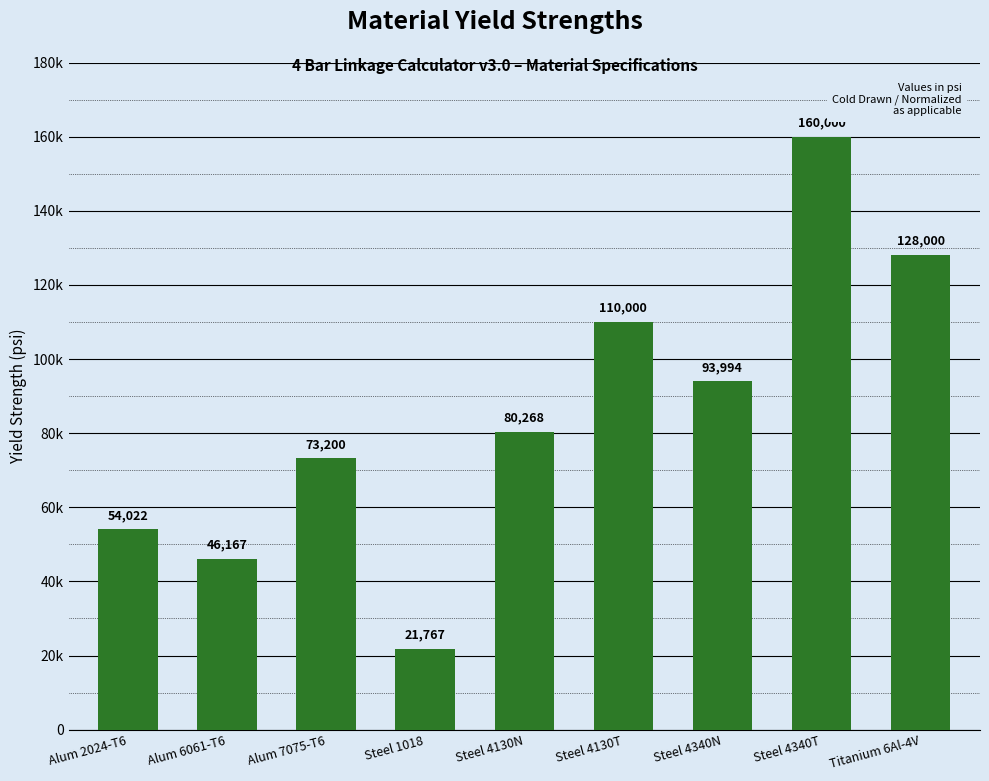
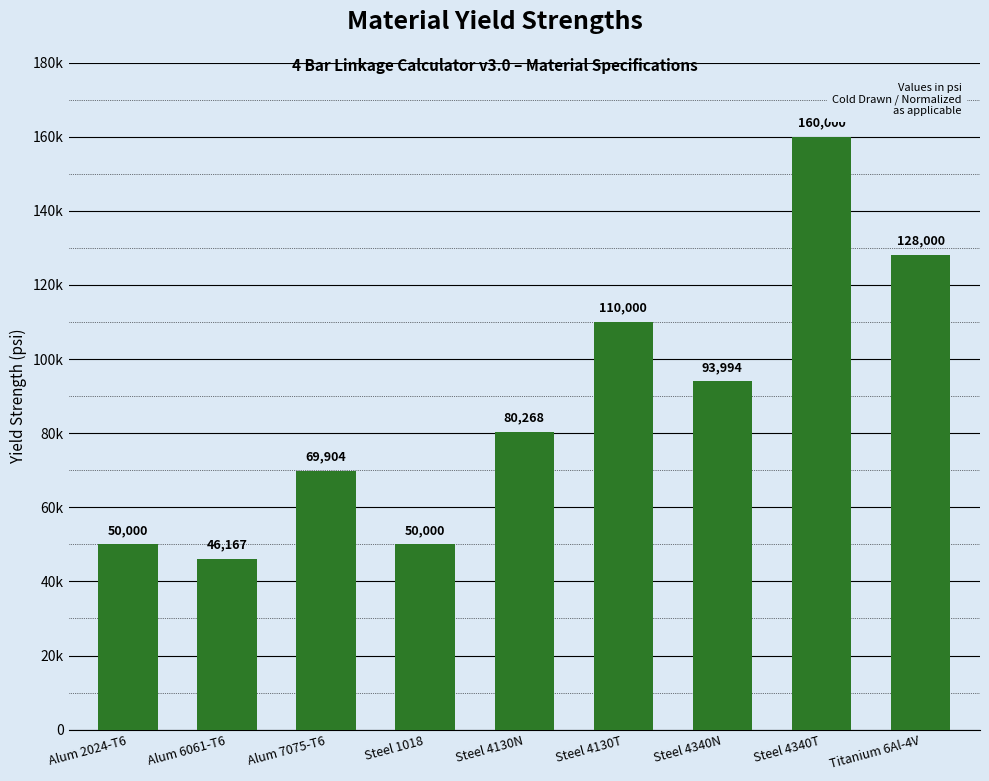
  {
-   "Alum 2024-T6": "54,022",
+   "Alum 2024-T6": "50,000",
    "Alum 6061-T6": "46,167",
-   "Alum 7075-T6": "73,200",
-   "Steel 1018": "21,767",
+   "Alum 7075-T6": "69,904",
+   "Steel 1018": "50,000",
    "Steel 4130N": "80,268",
    "Steel 4130T": "110,000",
    "Steel 4340N": "93,994",
    "Titanium 6Al-4V": "128,000"
  }
